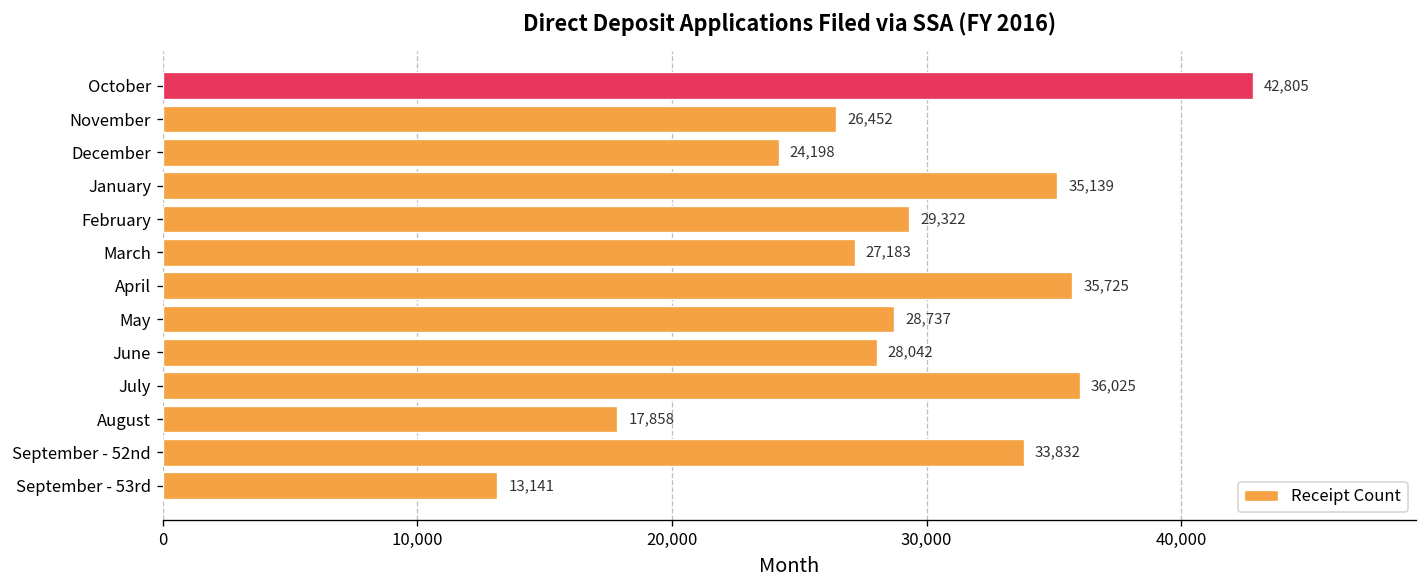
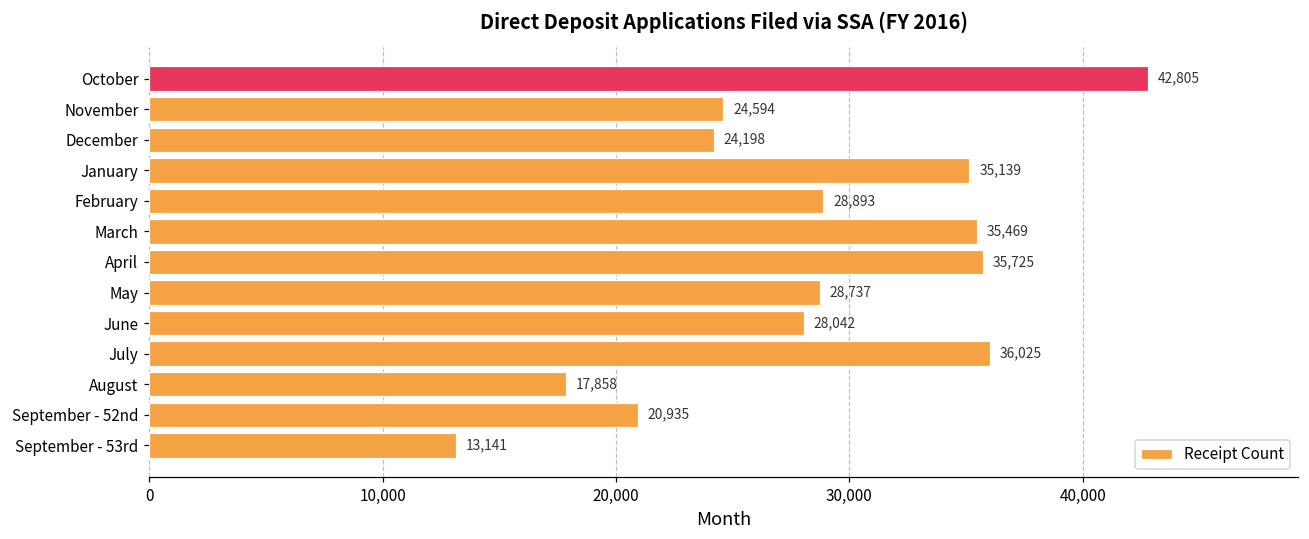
  {
    "October": "42,805",
-   "November": "26,452",
+   "November": "24,594",
    "December": "24,198",
    "January": "35,139",
-   "February": "29,322",
-   "March": "27,183",
+   "February": "28,893",
+   "March": "35,469",
    "April": "35,725",
    "May": "28,737",
    "June": "28,042",
    "July": "36,025",
    "August": "17,858",
-   "September - 52nd": "33,832",
+   "September - 52nd": "20,935",
    "September - 53rd": "13,141"
  }
